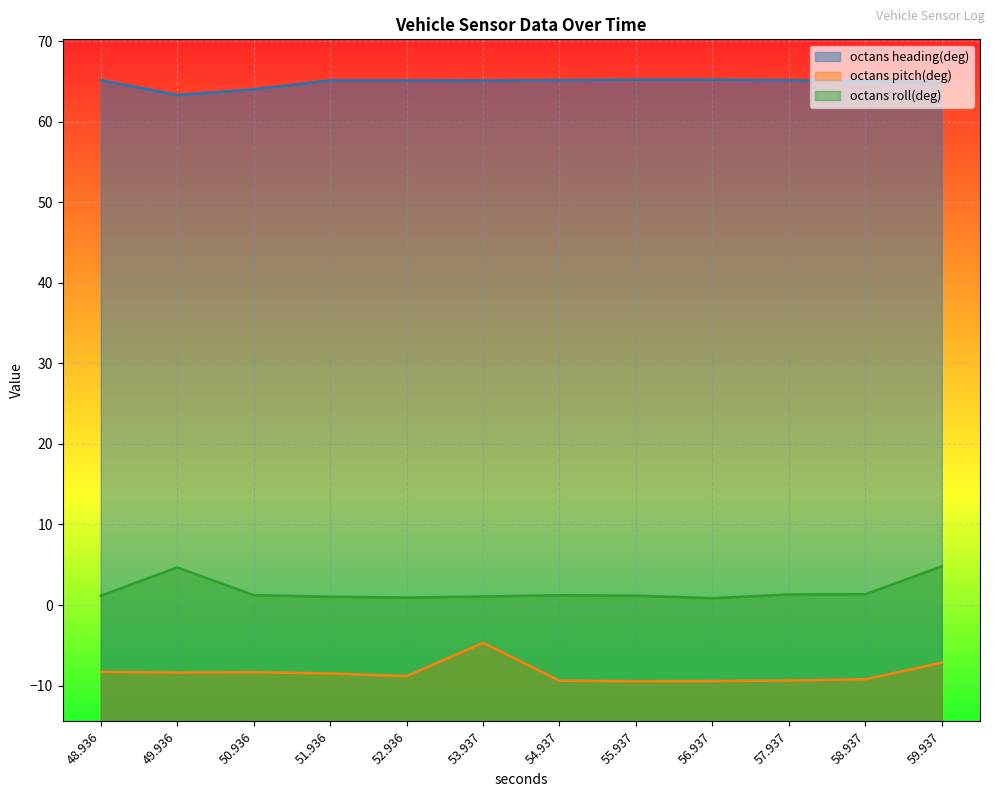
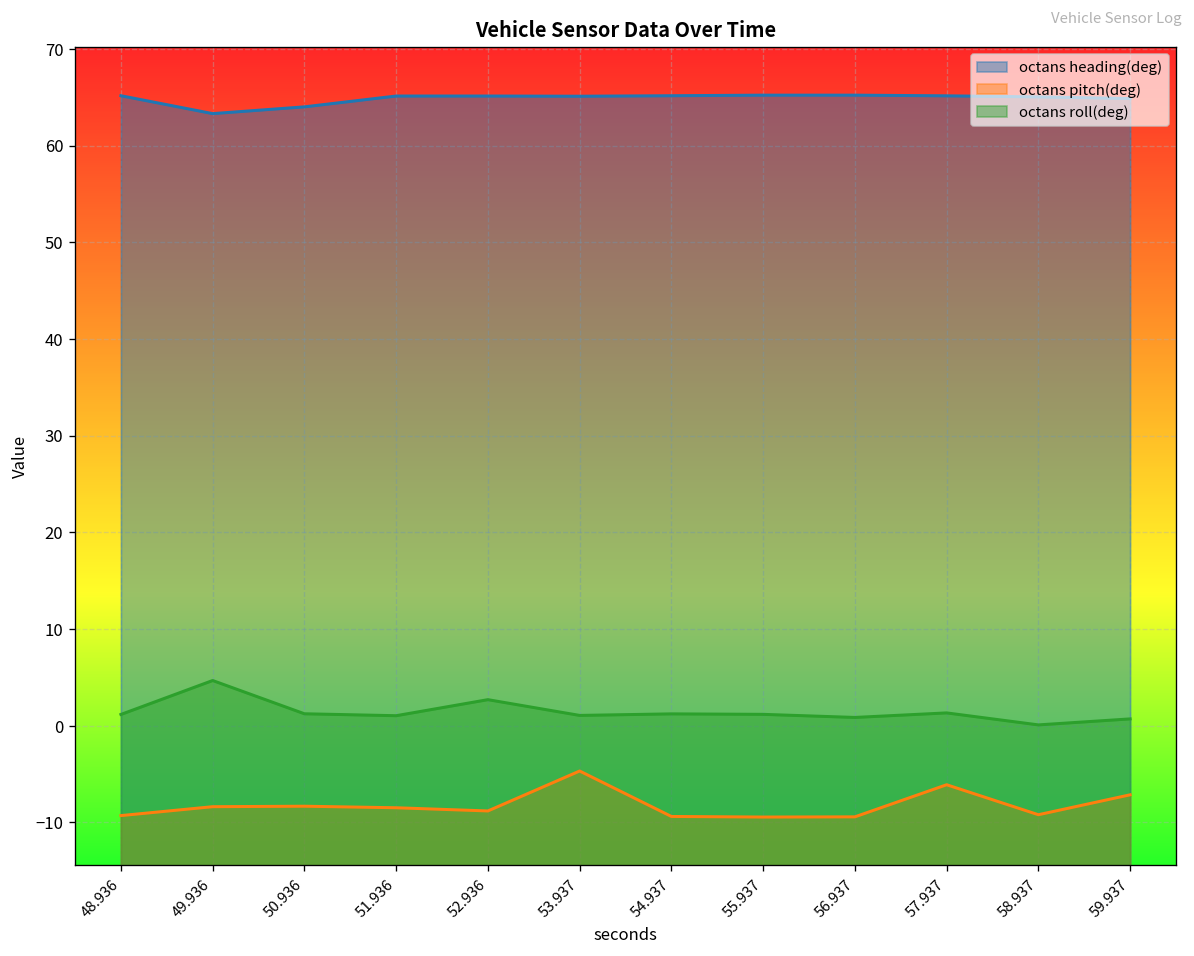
  {
    "octans heading(deg)": {
      "48.936": 65,
      "49.936": 63,
      "50.936": 64,
      "51.936": 65,
      "52.936": 65,
      "53.937": 65,
      "54.937": 65,
      "55.937": 65,
      "56.937": 65,
      "57.937": 65
    },
    "octans pitch(deg)": {
-     "48.936": -8,
+     "48.936": -9,
      "49.936": -8,
      "50.936": -8,
      "51.936": -8,
      "52.936": -9,
      "53.937": -5,
      "54.937": -9,
      "55.937": -9,
      "56.937": -9,
-     "57.937": -9,
+     "57.937": -6,
      "58.937": -9,
      "59.937": -7
    },
    "octans roll(deg)": {
      "48.936": 1,
      "49.936": 5,
      "50.936": 1,
      "51.936": 1,
-     "52.936": 1,
+     "52.936": 3,
      "53.937": 1,
      "54.937": 1,
      "55.937": 1,
      "56.937": 1,
      "57.937": 1,
-     "58.937": 1,
-     "59.937": 5
+     "58.937": 0,
+     "59.937": 1
    }
  }
